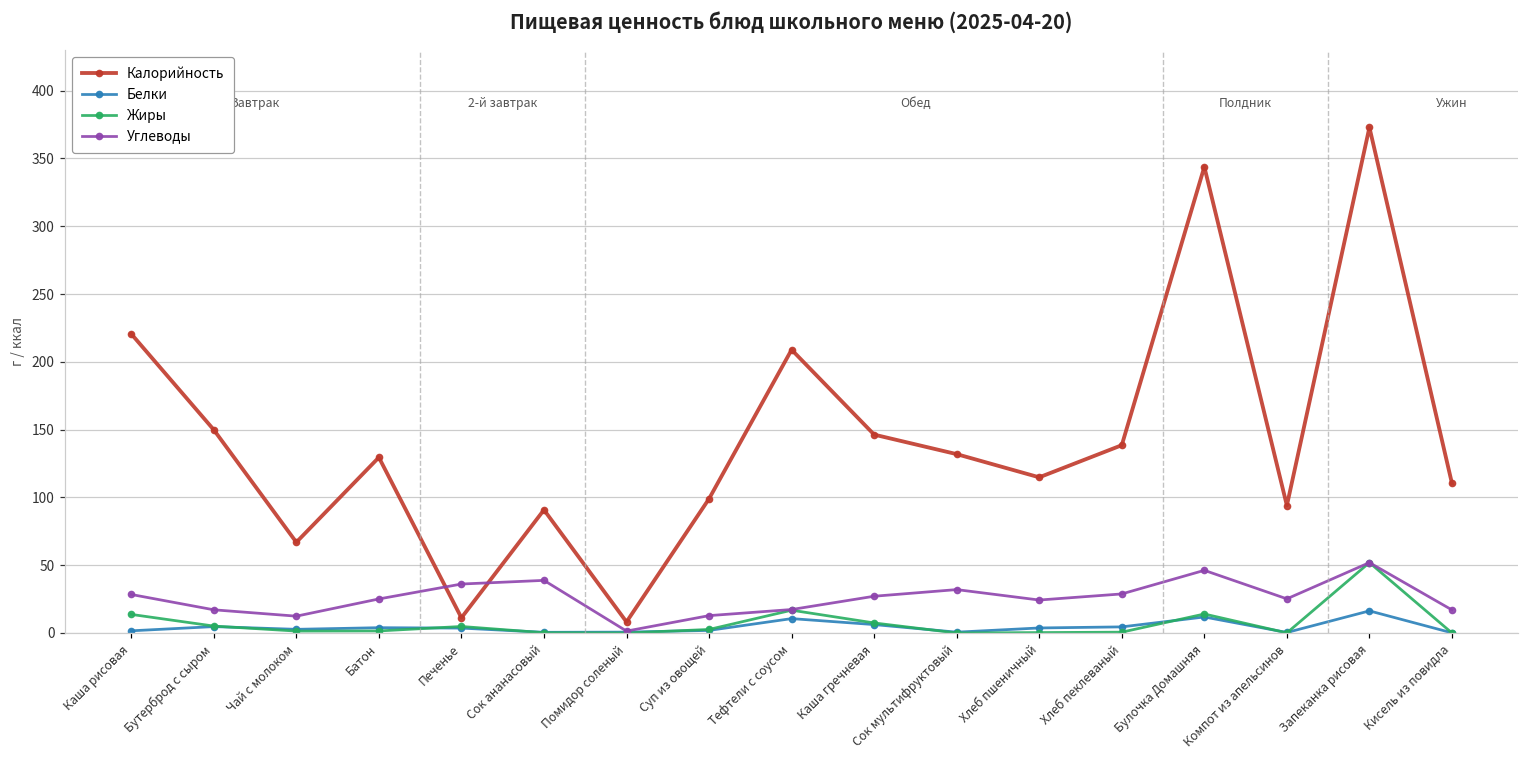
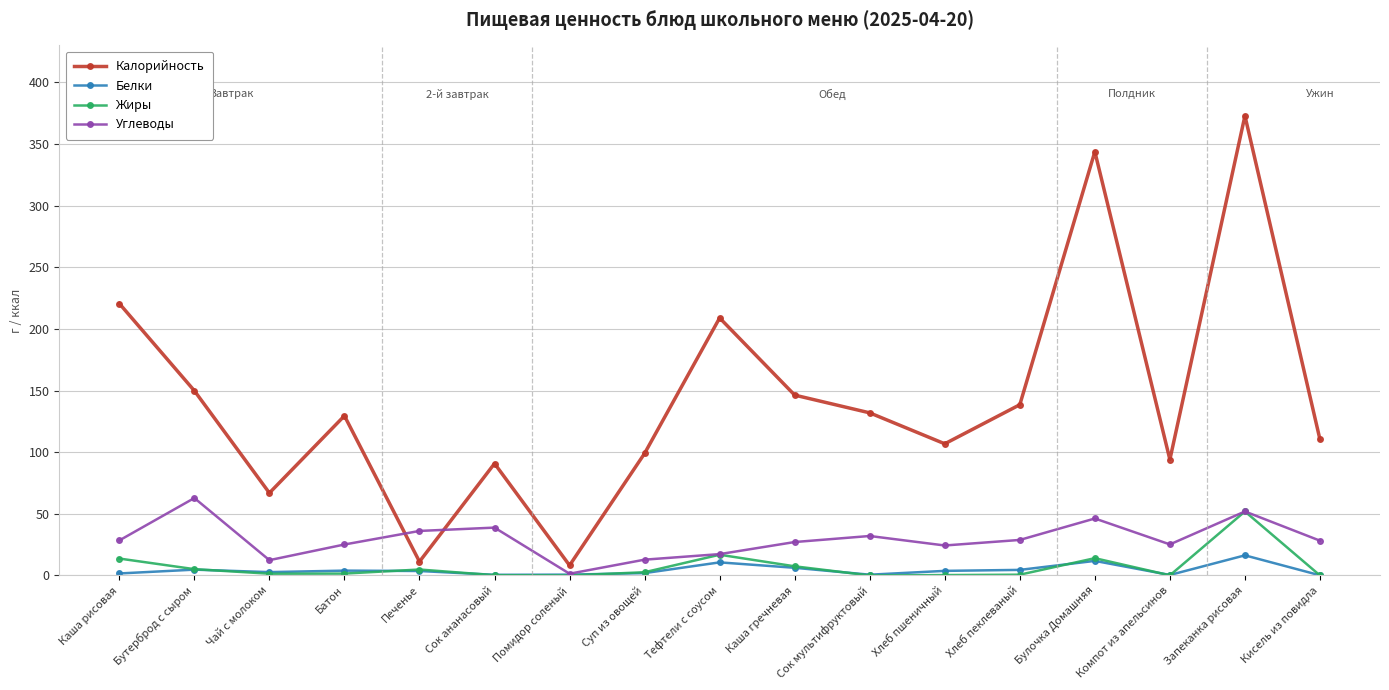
  {
    "Калорийность": {
      "Каша рисовая": 221,
      "Бутерброд с сыром": 150,
      "Чай с молоком": 67,
      "Батон": 130,
      "Печенье": 11,
      "Сок ананасовый": 91,
      "Помидор соленый": 8,
      "Суп из овощей": 99,
      "Тефтели с соусом": 209,
      "Каша гречневая": 146,
      "Сок мультифруктовый": 132,
-     "Хлеб пшеничный": 115,
+     "Хлеб пшеничный": 107,
      "Хлеб пеклеваный": 139,
      "Булочка Домашняя": 344,
      "Компот из апельсинов": 94,
      "Запеканка рисовая": 373,
      "Кисель из повидла": 110
    },
    "Белки": {
      "Каша рисовая": 2,
      "Батон": 4,
      "Тефтели с соусом": 11,
      "Хлеб пшеничный": 4,
      "Хлеб пеклеваный": 5,
      "Булочка Домашняя": 12,
      "Запеканка рисовая": 16
    },
    "Жиры": {
      "Каша рисовая": 14,
      "Батон": 2,
      "Хлеб пшеничный": 0,
      "Хлеб пеклеваный": 1,
      "Булочка Домашняя": 14
    },
    "Углеводы": {
      "Каша рисовая": 28,
-     "Бутерброд с сыром": 17,
+     "Бутерброд с сыром": 63,
      "Чай с молоком": 12,
      "Батон": 25,
      "Печенье": 36,
      "Сок ананасовый": 39,
      "Суп из овощей": 13,
      "Каша гречневая": 27,
      "Сок мультифруктовый": 32,
      "Хлеб пшеничный": 24,
      "Хлеб пеклеваный": 29,
      "Булочка Домашняя": 46,
      "Компот из апельсинов": 25,
-     "Кисель из повидла": 17
+     "Кисель из повидла": 28
    }
  }
